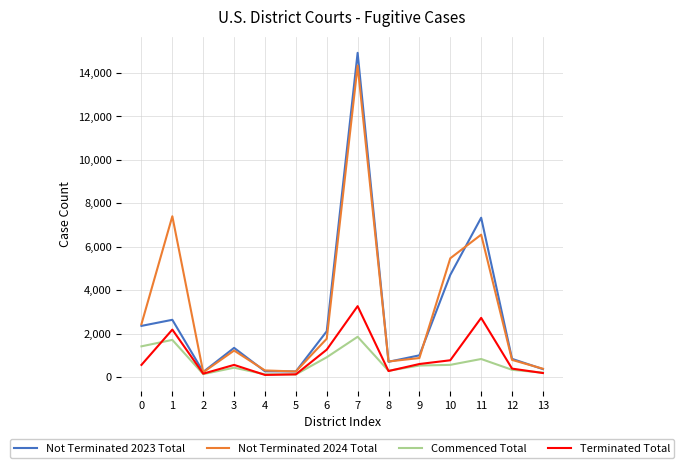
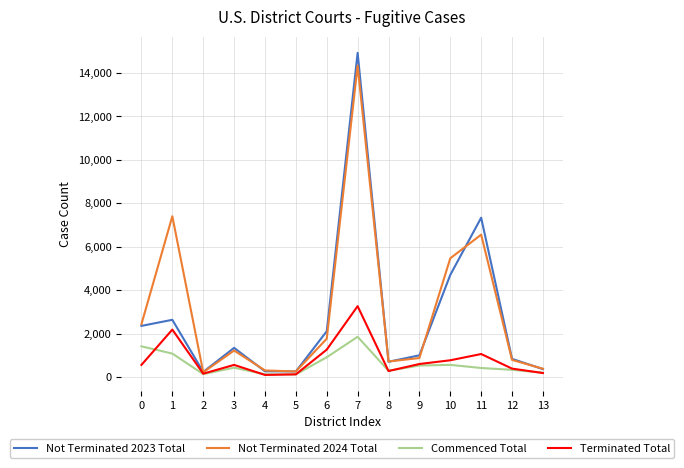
  {
    "Not Terminated 2023 Total": {
      "1": "2,600",
      "3": "1,300",
      "6": "2,100",
      "7": "14,900",
      "9": "1,000",
      "10": "4,700",
      "11": "7,300"
    },
    "Not Terminated 2024 Total": {
      "1": "7,400",
      "3": "1,200",
      "6": "1,800",
      "7": "14,300",
      "9": "900",
      "10": "5,500",
      "11": "6,600"
    },
    "Commenced Total": {
      "0": "1,400",
-     "1": "1,700",
+     "1": "1,100",
      "3": "400",
      "6": "900",
      "7": "1,900",
      "10": "600",
-     "11": "800"
+     "11": "400"
    },
    "Terminated Total": {
      "0": "600",
      "1": "2,200",
      "3": "600",
      "6": "1,300",
      "7": "3,300",
      "10": "800",
-     "11": "2,700"
+     "11": "1,100"
    }
  }
